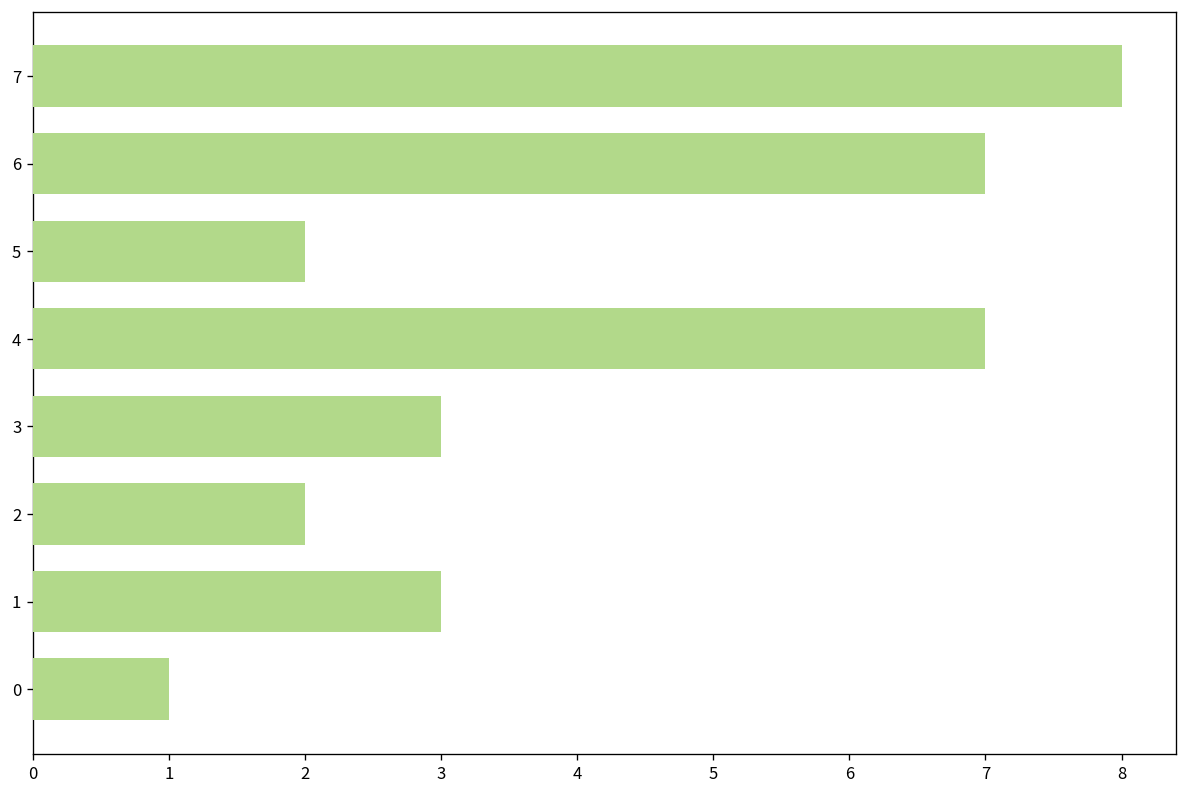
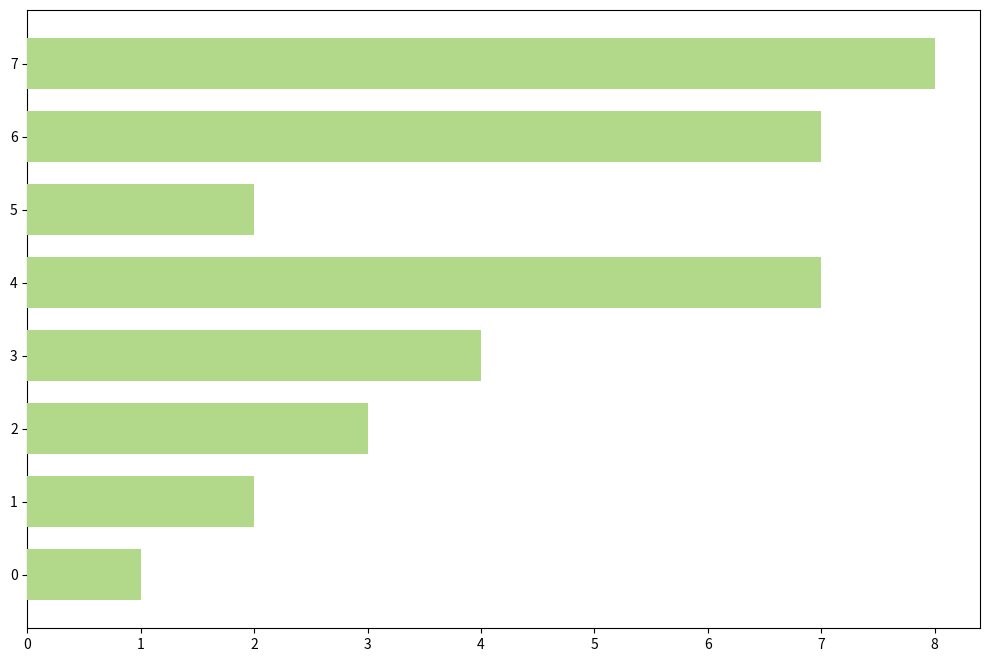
  {
    "7": 8,
    "6": 7,
    "5": 2,
    "4": 7,
-   "3": 3,
-   "2": 2,
-   "1": 3,
+   "3": 4,
+   "2": 3,
+   "1": 2,
    "0": 1
  }
